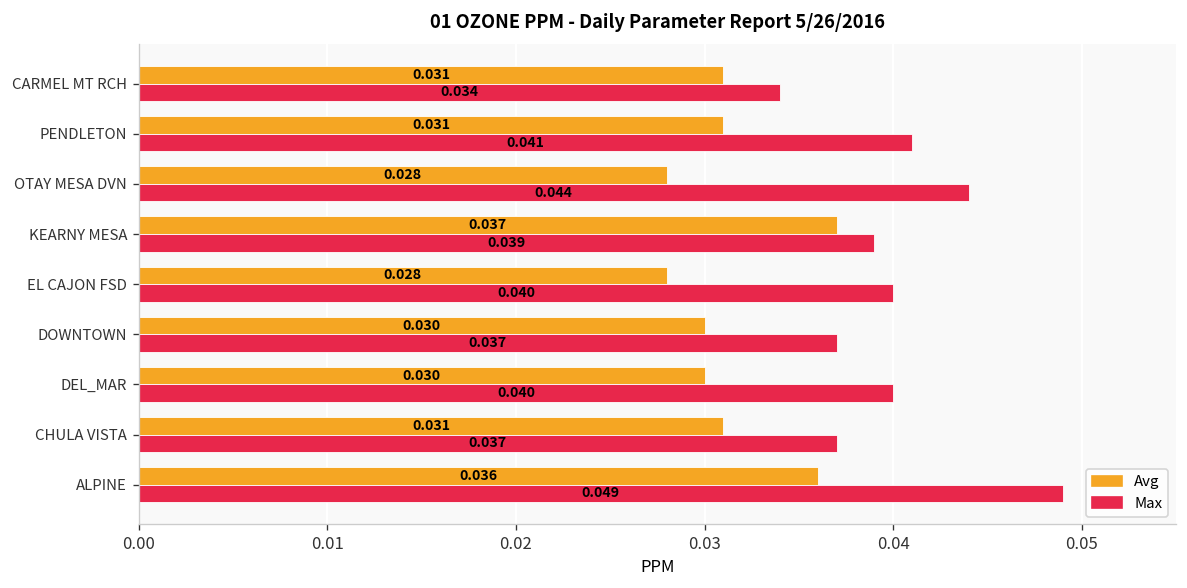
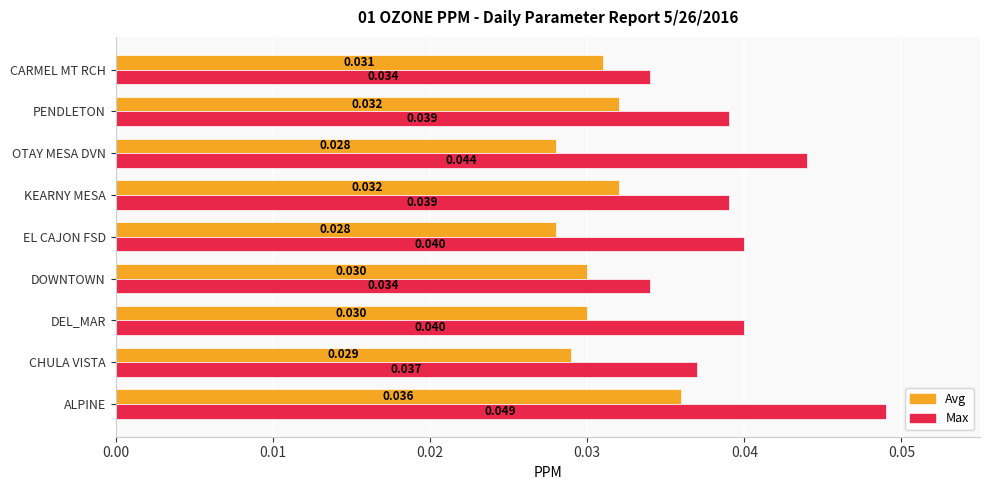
  {
    "Avg": {
      "CARMEL MT RCH": 0.031,
-     "PENDLETON": 0.031,
+     "PENDLETON": 0.032,
      "OTAY MESA DVN": 0.028,
-     "KEARNY MESA": 0.037,
+     "KEARNY MESA": 0.032,
      "EL CAJON FSD": 0.028,
      "DOWNTOWN": 0.030,
      "DEL_MAR": 0.030,
-     "CHULA VISTA": 0.031,
+     "CHULA VISTA": 0.029,
      "ALPINE": 0.036
    },
    "Max": {
      "CARMEL MT RCH": 0.034,
-     "PENDLETON": 0.041,
+     "PENDLETON": 0.039,
      "OTAY MESA DVN": 0.044,
      "KEARNY MESA": 0.039,
      "EL CAJON FSD": 0.040,
-     "DOWNTOWN": 0.037,
+     "DOWNTOWN": 0.034,
      "DEL_MAR": 0.040,
      "CHULA VISTA": 0.037,
      "ALPINE": 0.049
    }
  }
